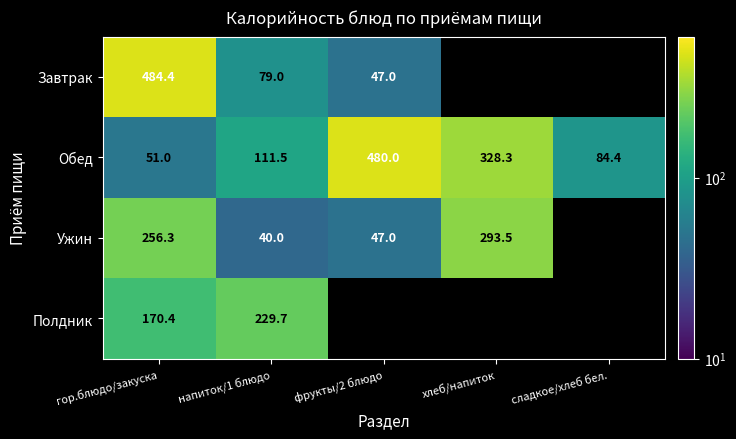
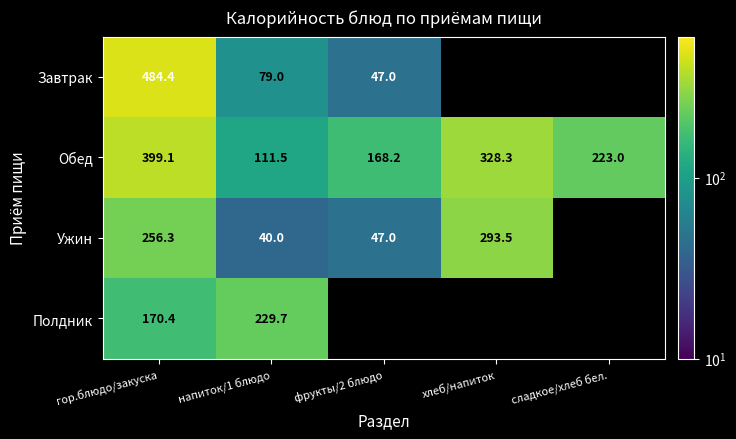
  {
    "Завтрак": {
      "гор.блюдо/закуска": 484.4,
      "напиток/1 блюдо": 79.0,
      "фрукты/2 блюдо": 47.0
    },
    "Обед": {
-     "гор.блюдо/закуска": 51.0,
+     "гор.блюдо/закуска": 399.1,
      "напиток/1 блюдо": 111.5,
-     "фрукты/2 блюдо": 480.0,
+     "фрукты/2 блюдо": 168.2,
      "хлеб/напиток": 328.3,
-     "сладкое/хлеб бел.": 84.4
+     "сладкое/хлеб бел.": 223.0
    },
    "Ужин": {
      "гор.блюдо/закуска": 256.3,
      "напиток/1 блюдо": 40.0,
      "фрукты/2 блюдо": 47.0,
      "хлеб/напиток": 293.5
    },
    "Полдник": {
      "гор.блюдо/закуска": 170.4,
      "напиток/1 блюдо": 229.7
    }
  }
